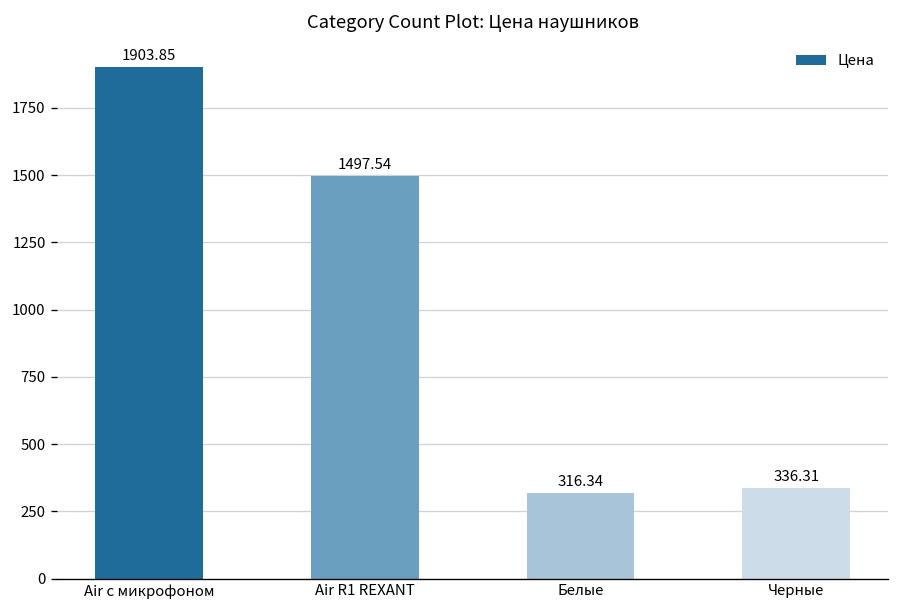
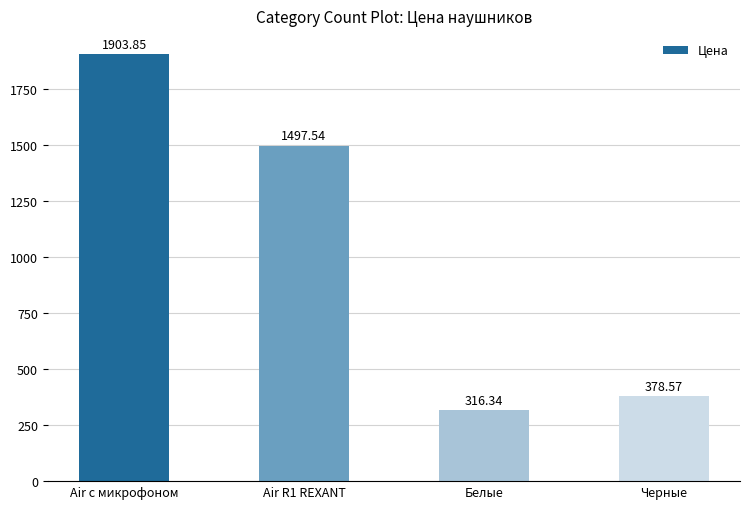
  {
    "Air с микрофоном": 1903.85,
    "Air R1 REXANT": 1497.54,
    "Белые": 316.34,
-   "Черные": 336.31
+   "Черные": 378.57
  }
